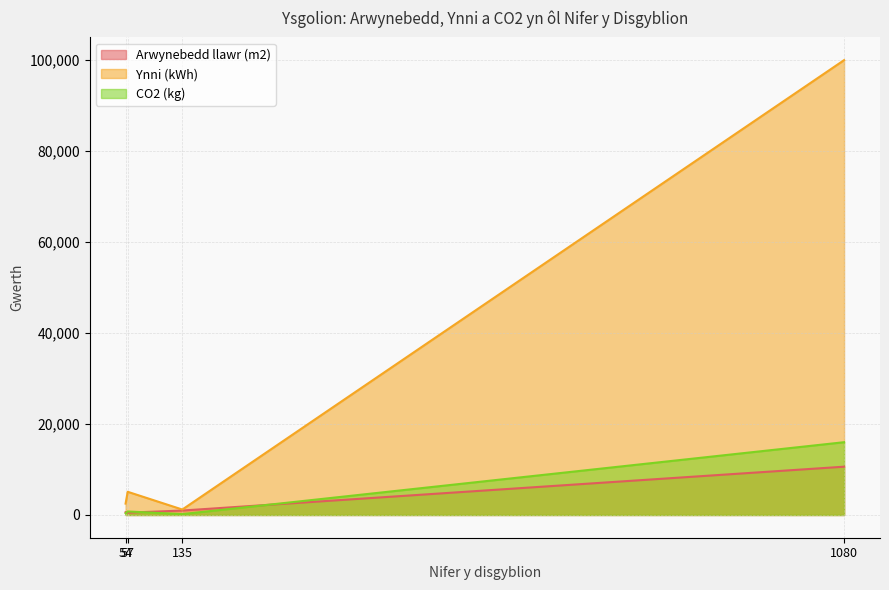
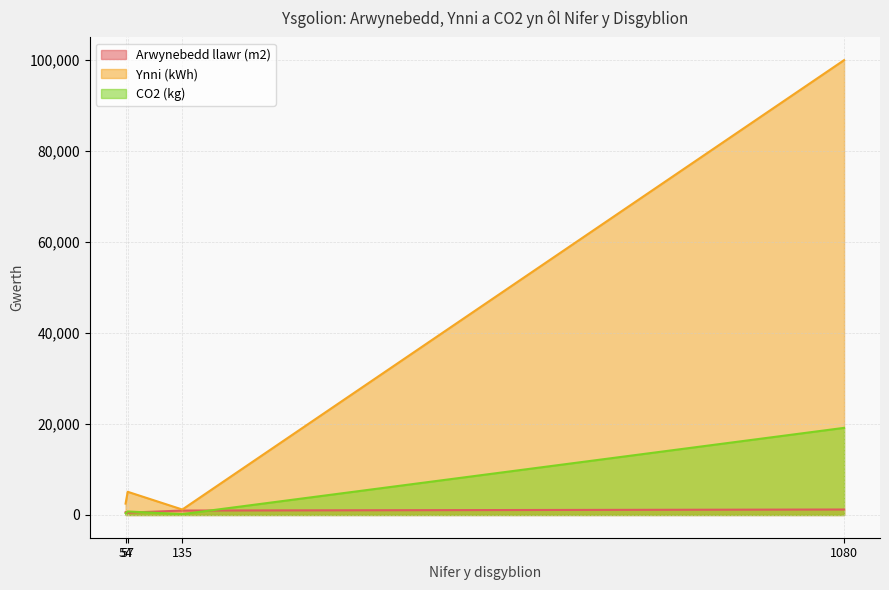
  {
    "Arwynebedd llawr (m2)": {
-     "1080": "11,000"
+     "1080": "1,000"
    },
    "Ynni (kWh)": {
      "1080": "100,000"
    },
    "CO2 (kg)": {
      "135": "0",
-     "1080": "16,000"
+     "1080": "19,000"
    }
  }
